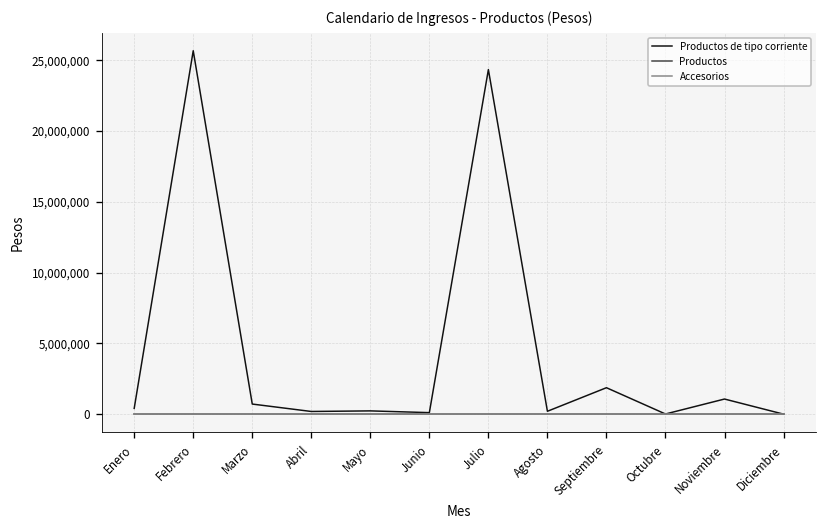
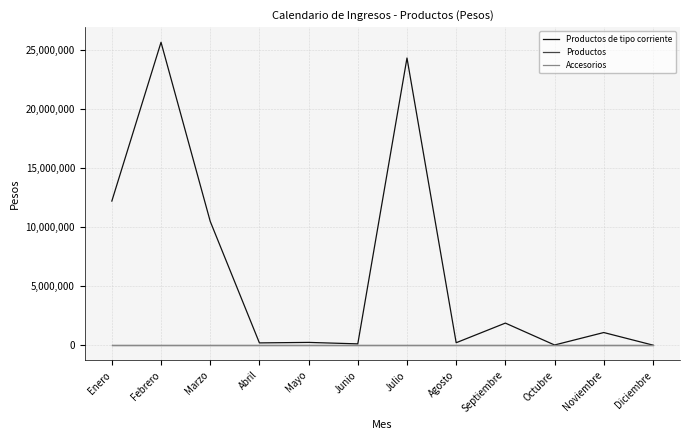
  {
    "Productos de tipo corriente": {
-     "Enero": "400,000",
+     "Enero": "12,200,000",
      "Febrero": "25,700,000",
-     "Marzo": "700,000",
+     "Marzo": "10,500,000",
      "Mayo": "200,000",
      "Julio": "24,300,000",
      "Septiembre": "1,900,000",
      "Noviembre": "1,100,000"
    },
    "Accesorios": {
      "Enero": "0",
      "Febrero": "0",
      "Marzo": "0",
      "Mayo": "0",
      "Julio": "0",
      "Septiembre": "0",
      "Noviembre": "0"
    }
  }
